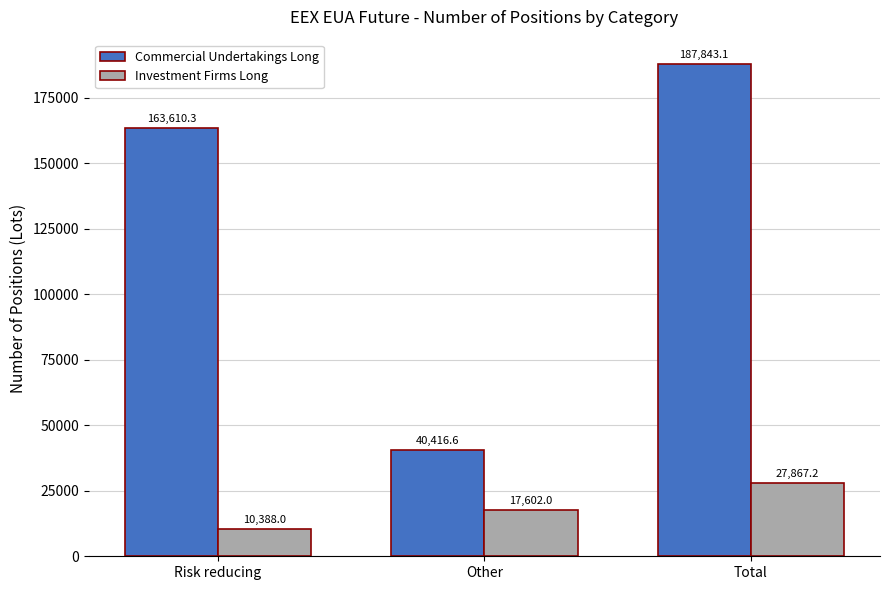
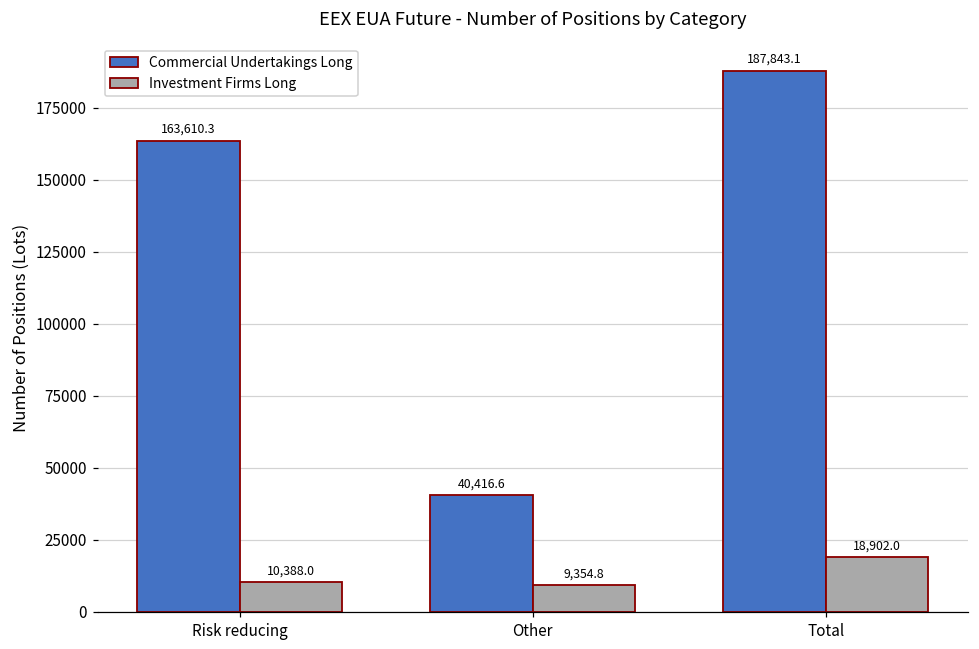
  {
    "Commercial Undertakings Long": {
      "Risk reducing": "163,610.3",
      "Other": "40,416.6",
      "Total": "187,843.1"
    },
    "Investment Firms Long": {
      "Risk reducing": "10,388.0",
-     "Other": "17,602.0",
-     "Total": "27,867.2"
+     "Other": "9,354.8",
+     "Total": "18,902.0"
    }
  }
